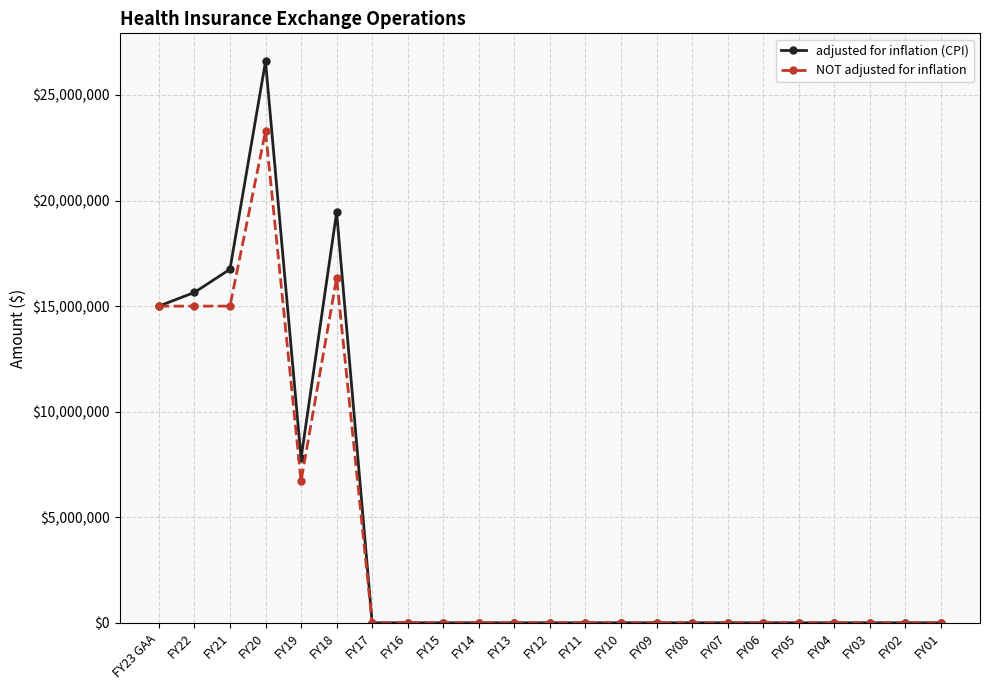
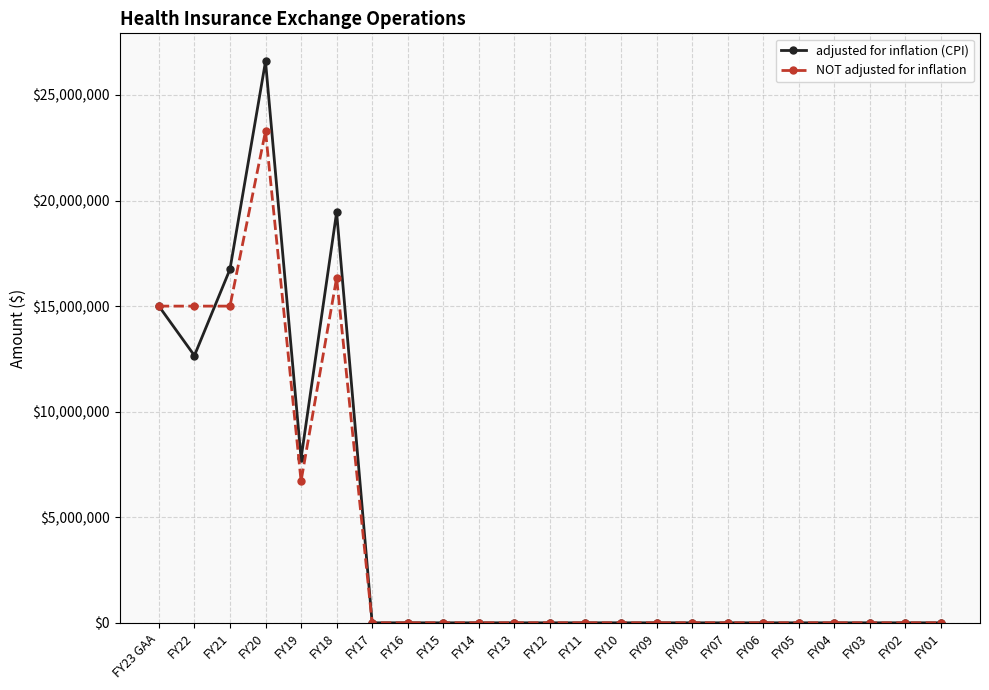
  {
    "adjusted for inflation (CPI)": {
-     "FY22": "$15,600,000",
+     "FY22": "$12,700,000",
      "FY21": "$16,700,000",
      "FY20": "$26,600,000",
      "FY19": "$7,800,000",
      "FY18": "$19,400,000"
    },
    "NOT adjusted for inflation": {
      "FY22": "$15,000,000",
      "FY21": "$15,000,000",
      "FY20": "$23,300,000",
      "FY19": "$6,700,000",
      "FY18": "$16,300,000"
    }
  }
